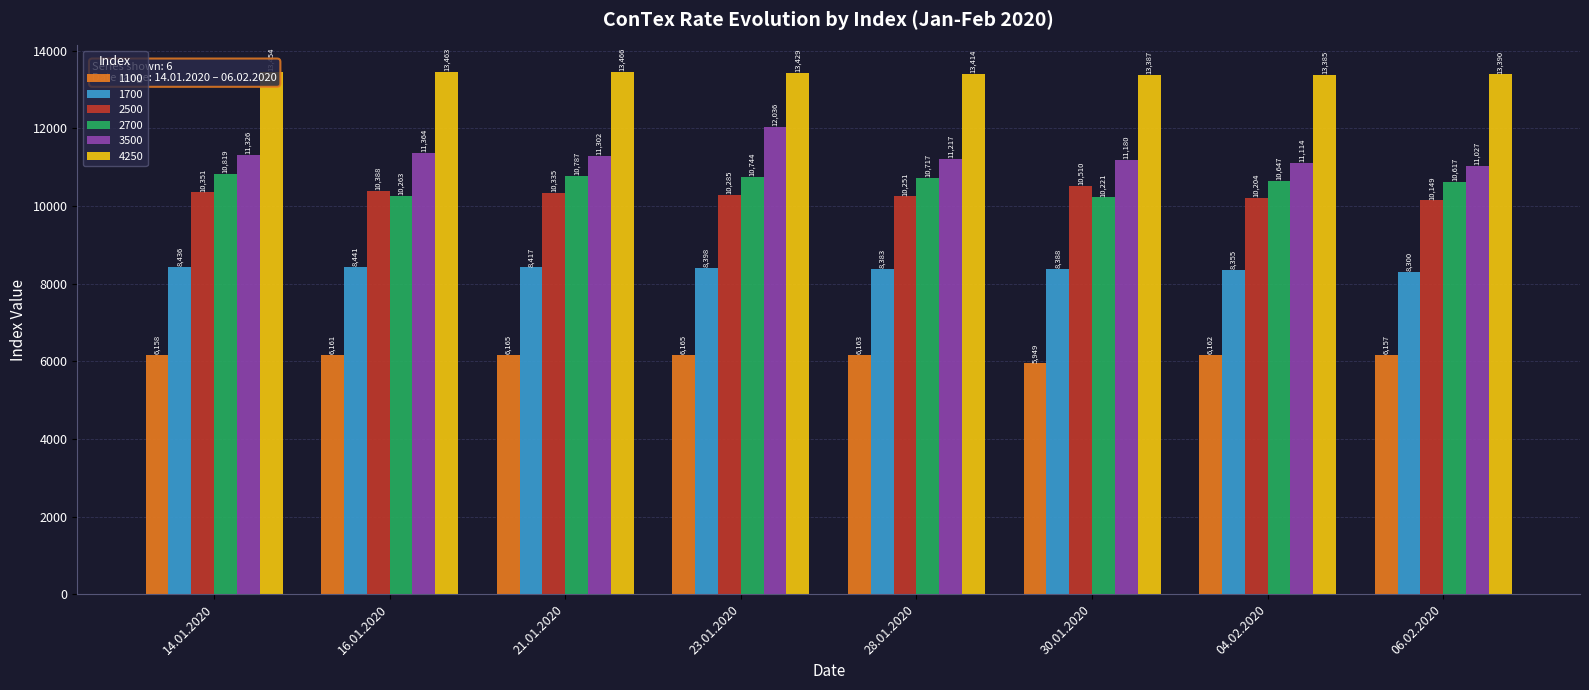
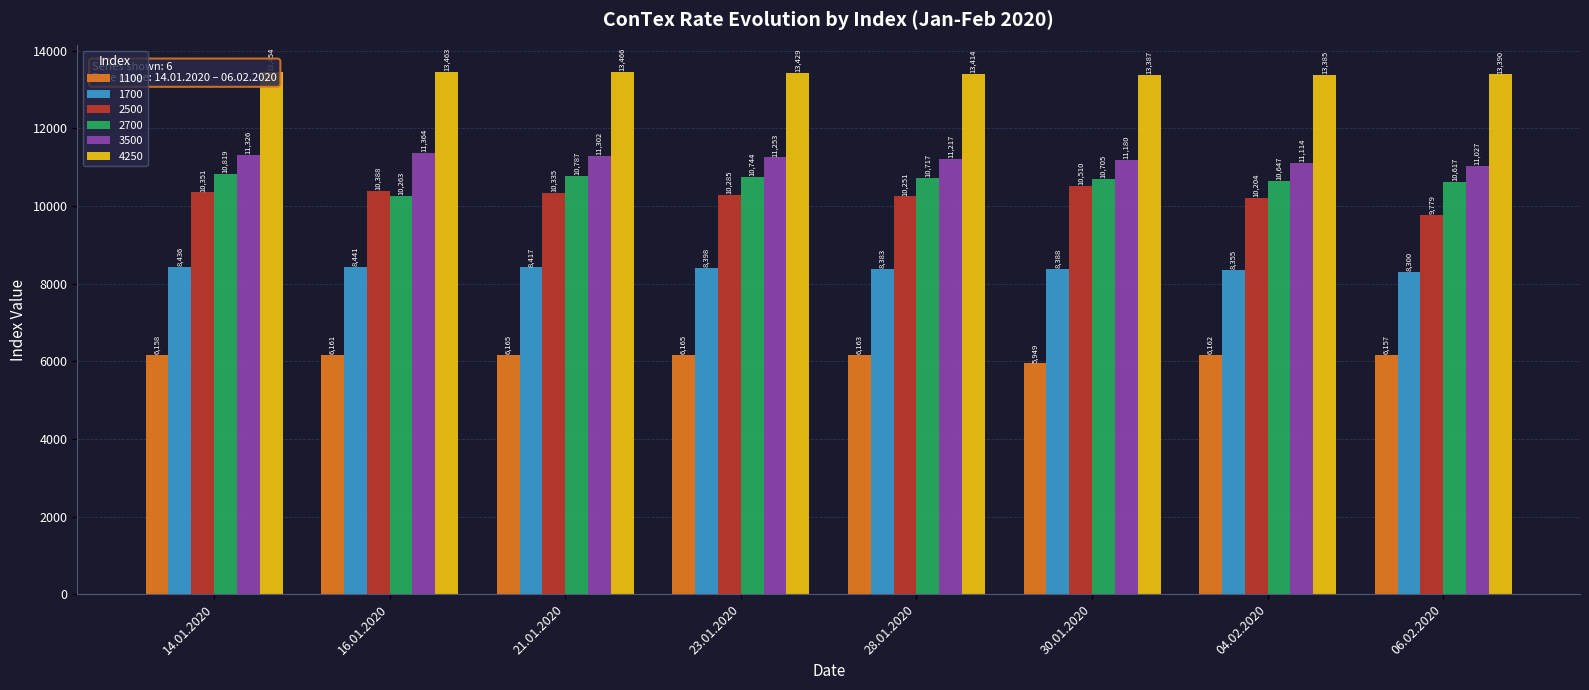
  {
    "1100": {
      "14.01.2020": "6,158",
      "16.01.2020": "6,161",
      "21.01.2020": "6,165",
      "23.01.2020": "6,165",
      "28.01.2020": "6,163",
      "30.01.2020": "5,949",
      "04.02.2020": "6,162",
      "06.02.2020": "6,157"
    },
    "1700": {
      "14.01.2020": "8,436",
      "16.01.2020": "8,441",
      "21.01.2020": "8,417",
      "23.01.2020": "8,398",
      "28.01.2020": "8,383",
      "30.01.2020": "8,388",
      "04.02.2020": "8,355",
      "06.02.2020": "8,300"
    },
    "2500": {
      "14.01.2020": "10,351",
      "16.01.2020": "10,388",
      "21.01.2020": "10,335",
      "23.01.2020": "10,285",
      "28.01.2020": "10,251",
      "30.01.2020": "10,510",
      "04.02.2020": "10,204",
-     "06.02.2020": "10,149"
+     "06.02.2020": "9,779"
    },
    "2700": {
      "14.01.2020": "10,819",
      "16.01.2020": "10,263",
      "21.01.2020": "10,787",
      "23.01.2020": "10,744",
      "28.01.2020": "10,717",
-     "30.01.2020": "10,221",
+     "30.01.2020": "10,705",
      "04.02.2020": "10,647",
      "06.02.2020": "10,617"
    },
    "3500": {
      "14.01.2020": "11,326",
      "16.01.2020": "11,364",
      "21.01.2020": "11,302",
-     "23.01.2020": "12,036",
+     "23.01.2020": "11,253",
      "28.01.2020": "11,217",
      "30.01.2020": "11,180",
      "04.02.2020": "11,114",
      "06.02.2020": "11,027"
    },
    "4250": {
      "16.01.2020": "13,463",
      "21.01.2020": "13,466",
      "23.01.2020": "13,429",
      "28.01.2020": "13,414",
      "30.01.2020": "13,387",
      "04.02.2020": "13,385",
      "06.02.2020": "13,390"
    }
  }
